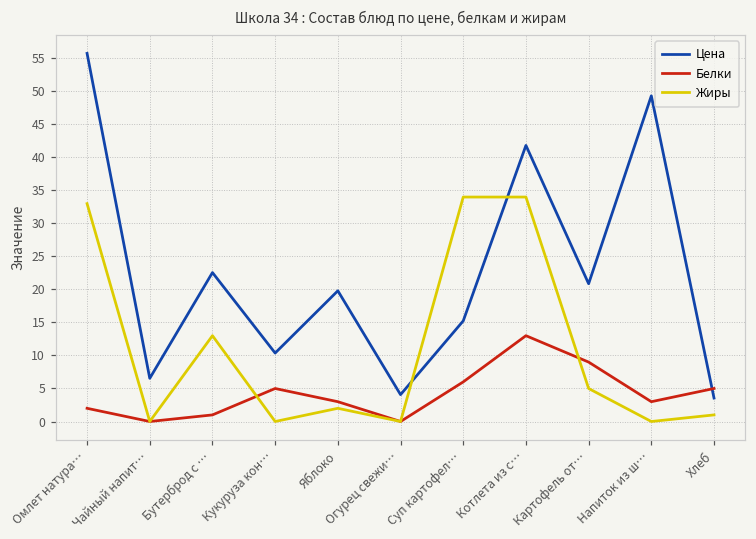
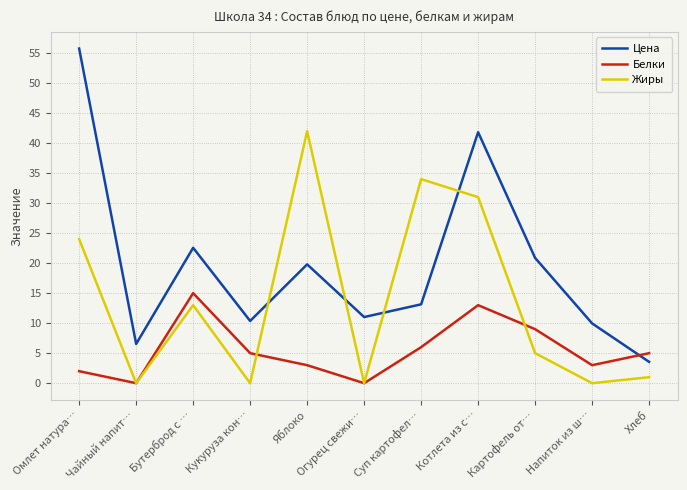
  {
    "Цена": {
      "Омлет натура…": 56,
      "Чайный напит…": 7,
      "Бутерброд с …": 23,
      "Кукуруза кон…": 10,
      "Яблоко": 20,
-     "Огурец свежи…": 4,
-     "Суп картофел…": 15,
+     "Огурец свежи…": 11,
+     "Суп картофел…": 13,
      "Котлета из с…": 42,
      "Картофель от…": 21,
-     "Напиток из ш…": 49,
+     "Напиток из ш…": 10,
      "Хлеб": 4
    },
    "Белки": {
      "Омлет натура…": 2,
-     "Бутерброд с …": 1,
+     "Бутерброд с …": 15,
      "Кукуруза кон…": 5,
      "Яблоко": 3,
      "Суп картофел…": 6,
      "Котлета из с…": 13,
      "Картофель от…": 9,
      "Напиток из ш…": 3,
      "Хлеб": 5
    },
    "Жиры": {
-     "Омлет натура…": 33,
+     "Омлет натура…": 24,
      "Бутерброд с …": 13,
      "Кукуруза кон…": 0,
-     "Яблоко": 2,
+     "Яблоко": 42,
      "Суп картофел…": 34,
-     "Котлета из с…": 34,
+     "Котлета из с…": 31,
      "Картофель от…": 5,
      "Напиток из ш…": 0,
      "Хлеб": 1
    }
  }
